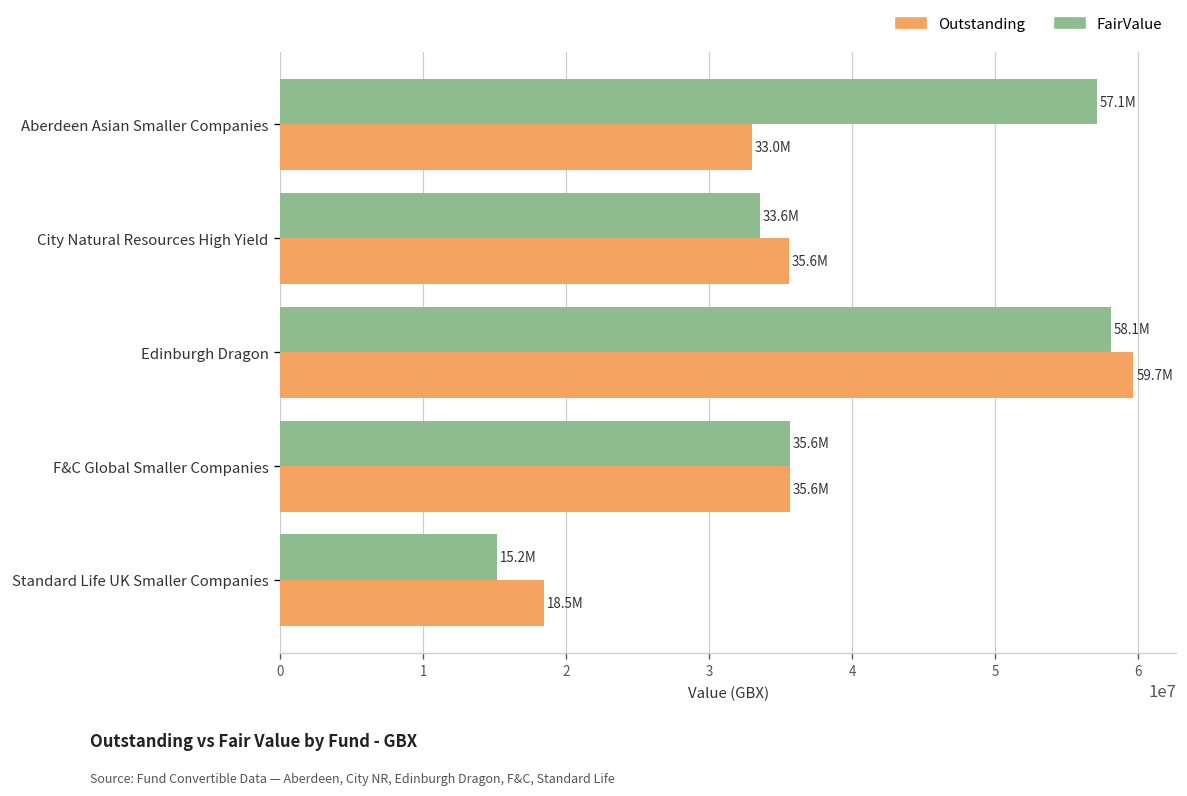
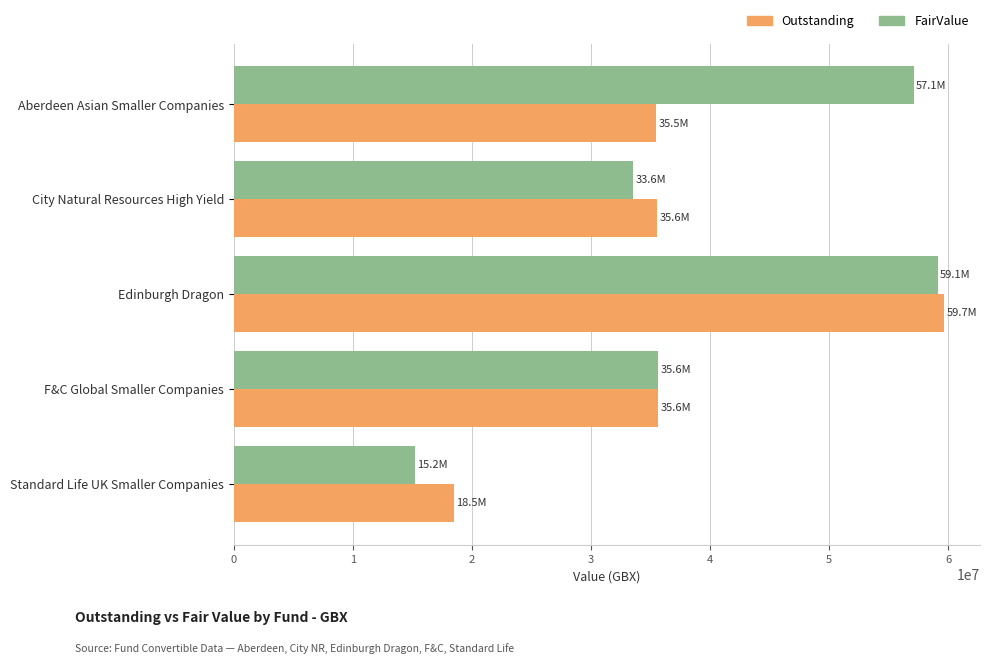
  {
    "Outstanding": {
-     "Aberdeen Asian Smaller Companies": "33.0M",
+     "Aberdeen Asian Smaller Companies": "35.5M",
      "City Natural Resources High Yield": "35.6M",
      "Edinburgh Dragon": "59.7M",
      "F&C Global Smaller Companies": "35.6M",
      "Standard Life UK Smaller Companies": "18.5M"
    },
    "FairValue": {
      "Aberdeen Asian Smaller Companies": "57.1M",
      "City Natural Resources High Yield": "33.6M",
-     "Edinburgh Dragon": "58.1M",
+     "Edinburgh Dragon": "59.1M",
      "F&C Global Smaller Companies": "35.6M",
      "Standard Life UK Smaller Companies": "15.2M"
    }
  }
